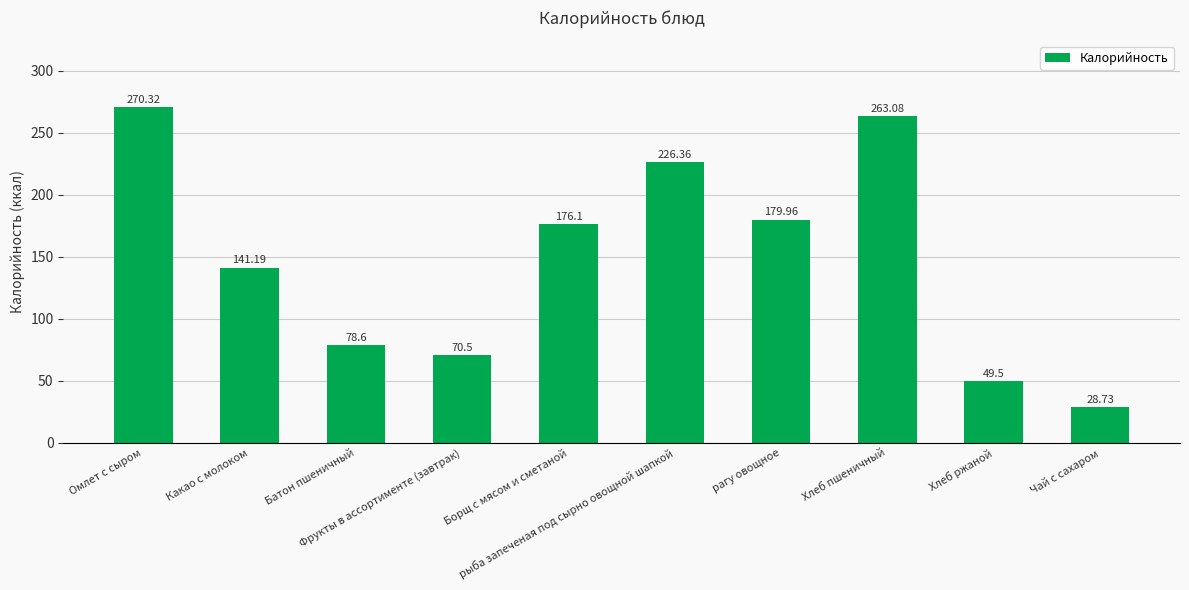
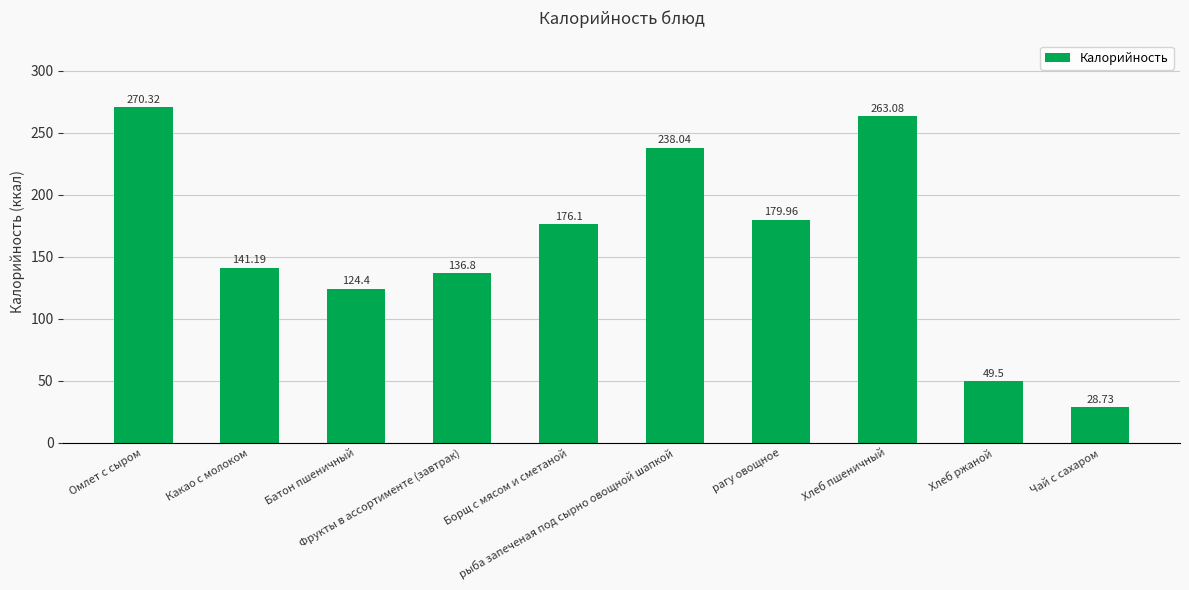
  {
    "Омлет с сыром": 270.32,
    "Какао с молоком": 141.19,
-   "Батон пшеничный": 78.6,
-   "Фрукты в ассортименте (завтрак)": 70.5,
+   "Батон пшеничный": 124.4,
+   "Фрукты в ассортименте (завтрак)": 136.8,
    "Борщ с мясом и сметаной": 176.1,
-   "рыба запеченая под сырно овощной шапкой": 226.36,
+   "рыба запеченая под сырно овощной шапкой": 238.04,
    "рагу овощное": 179.96,
    "Хлеб пшеничный": 263.08,
    "Хлеб ржаной": 49.5,
    "Чай с сахаром": 28.73
  }
